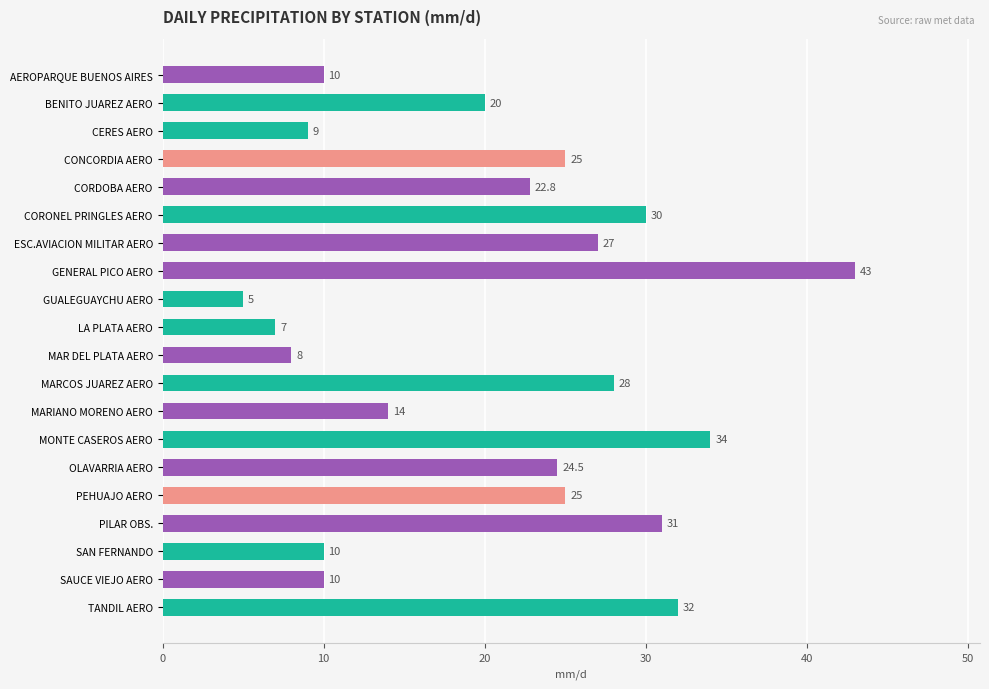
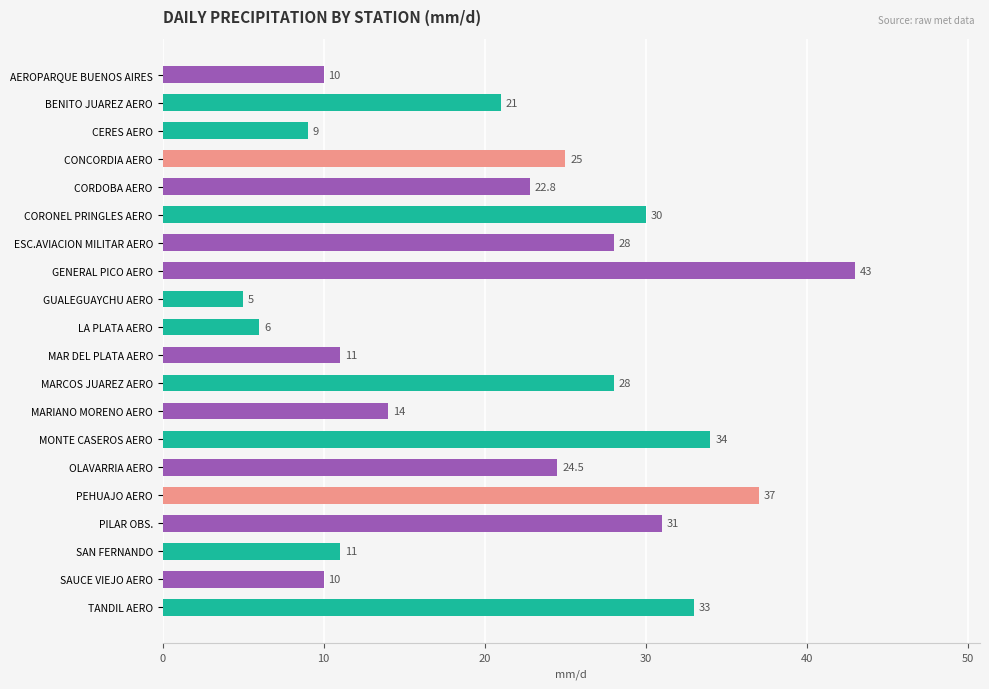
  {
    "AEROPARQUE BUENOS AIRES": 10,
-   "BENITO JUAREZ AERO": 20,
+   "BENITO JUAREZ AERO": 21,
    "CERES AERO": 9,
    "CONCORDIA AERO": 25,
    "CORDOBA AERO": 22.8,
    "CORONEL PRINGLES AERO": 30,
-   "ESC.AVIACION MILITAR AERO": 27,
+   "ESC.AVIACION MILITAR AERO": 28,
    "GENERAL PICO AERO": 43,
    "GUALEGUAYCHU AERO": 5,
-   "LA PLATA AERO": 7,
-   "MAR DEL PLATA AERO": 8,
+   "LA PLATA AERO": 6,
+   "MAR DEL PLATA AERO": 11,
    "MARCOS JUAREZ AERO": 28,
    "MARIANO MORENO AERO": 14,
    "MONTE CASEROS AERO": 34,
    "OLAVARRIA AERO": 24.5,
-   "PEHUAJO AERO": 25,
+   "PEHUAJO AERO": 37,
    "PILAR OBS.": 31,
-   "SAN FERNANDO": 10,
+   "SAN FERNANDO": 11,
    "SAUCE VIEJO AERO": 10,
-   "TANDIL AERO": 32
+   "TANDIL AERO": 33
  }
